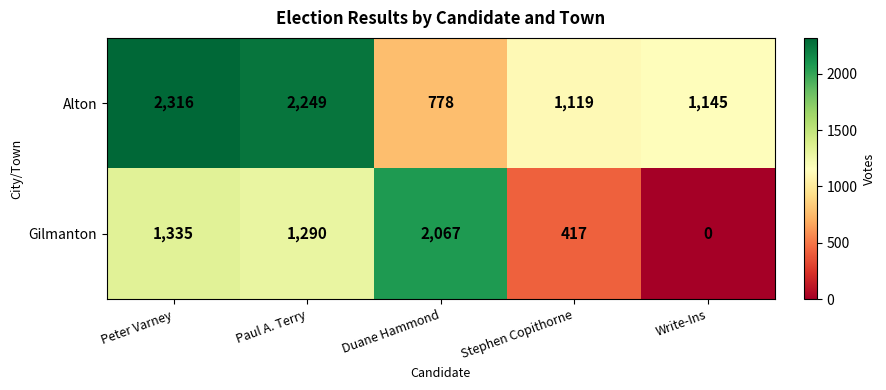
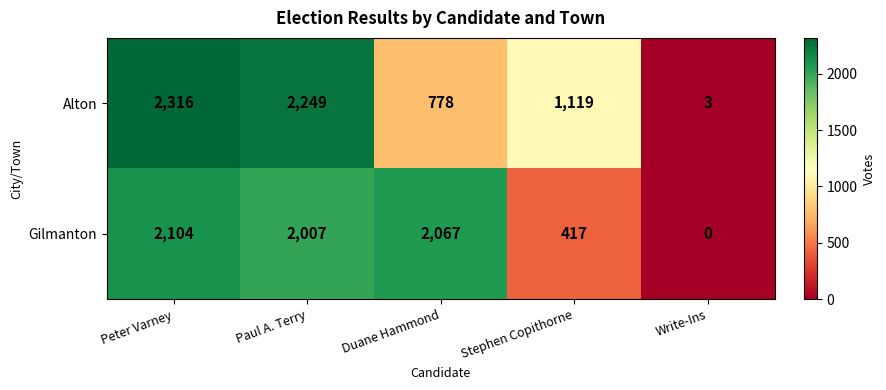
  {
    "Alton": {
      "Peter Varney": "2,316",
      "Paul A. Terry": "2,249",
      "Duane Hammond": "778",
      "Stephen Copithorne": "1,119",
-     "Write-Ins": "1,145"
+     "Write-Ins": "3"
    },
    "Gilmanton": {
-     "Peter Varney": "1,335",
-     "Paul A. Terry": "1,290",
+     "Peter Varney": "2,104",
+     "Paul A. Terry": "2,007",
      "Duane Hammond": "2,067",
      "Stephen Copithorne": "417",
      "Write-Ins": "0"
    }
  }
